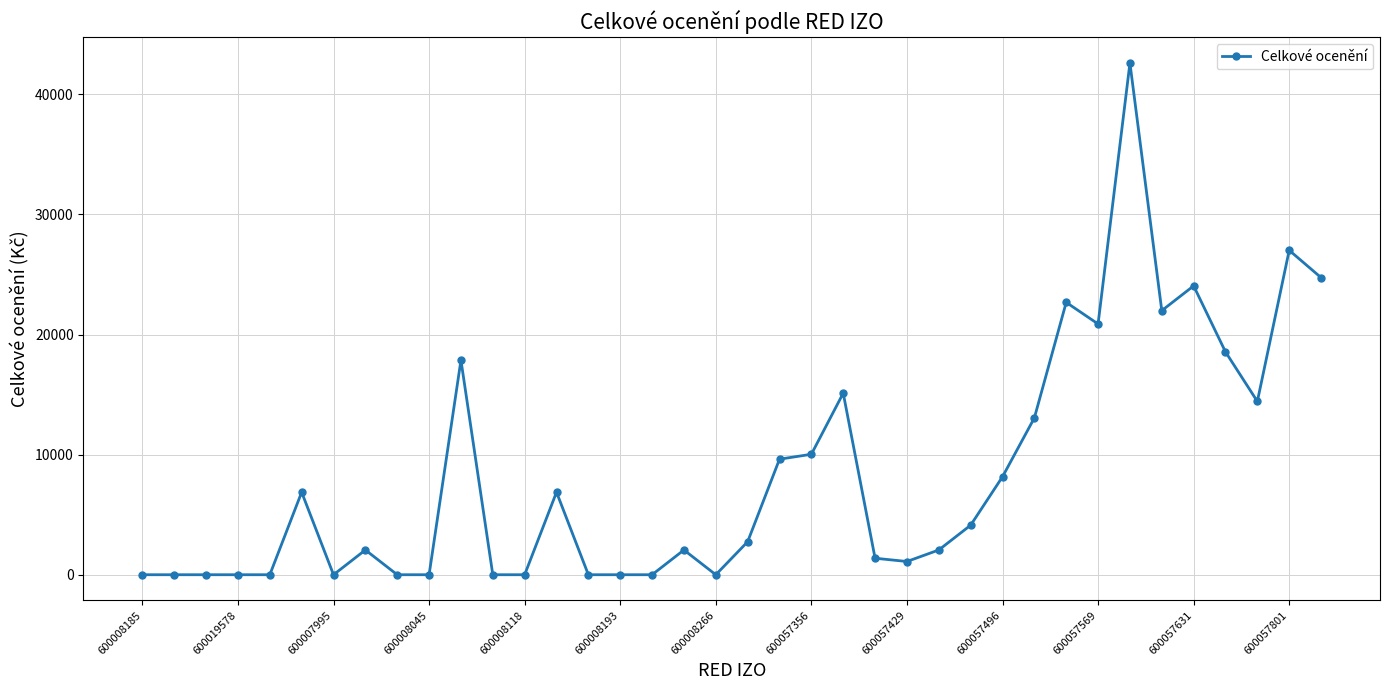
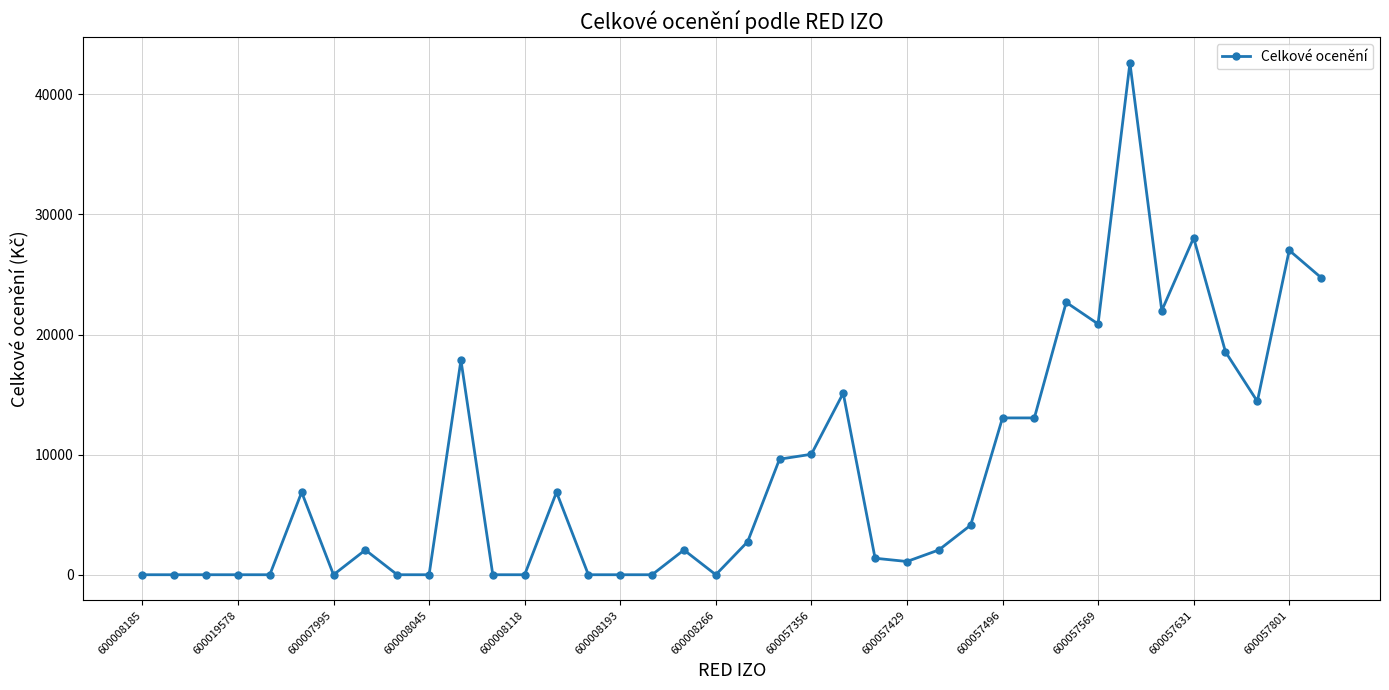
  {
    "600008185": 0,
    "600019578": 0,
    "600007995": 0,
    "600008045": 0,
    "600008118": 0,
    "600008193": 0,
    "600008266": 0,
    "600057356": 10000,
    "600057429": 1100,
-   "600057496": 8200,
+   "600057496": 13100,
    "600057569": 20900,
-   "600057631": 24100,
+   "600057631": 28100,
    "600057801": 27000
  }
